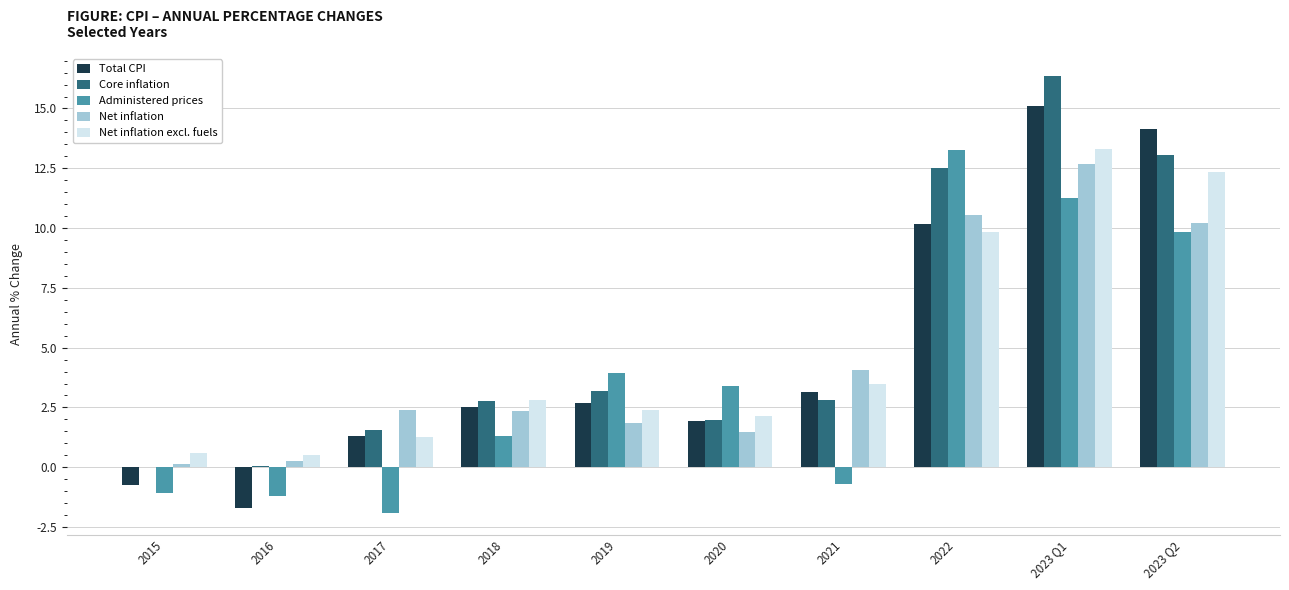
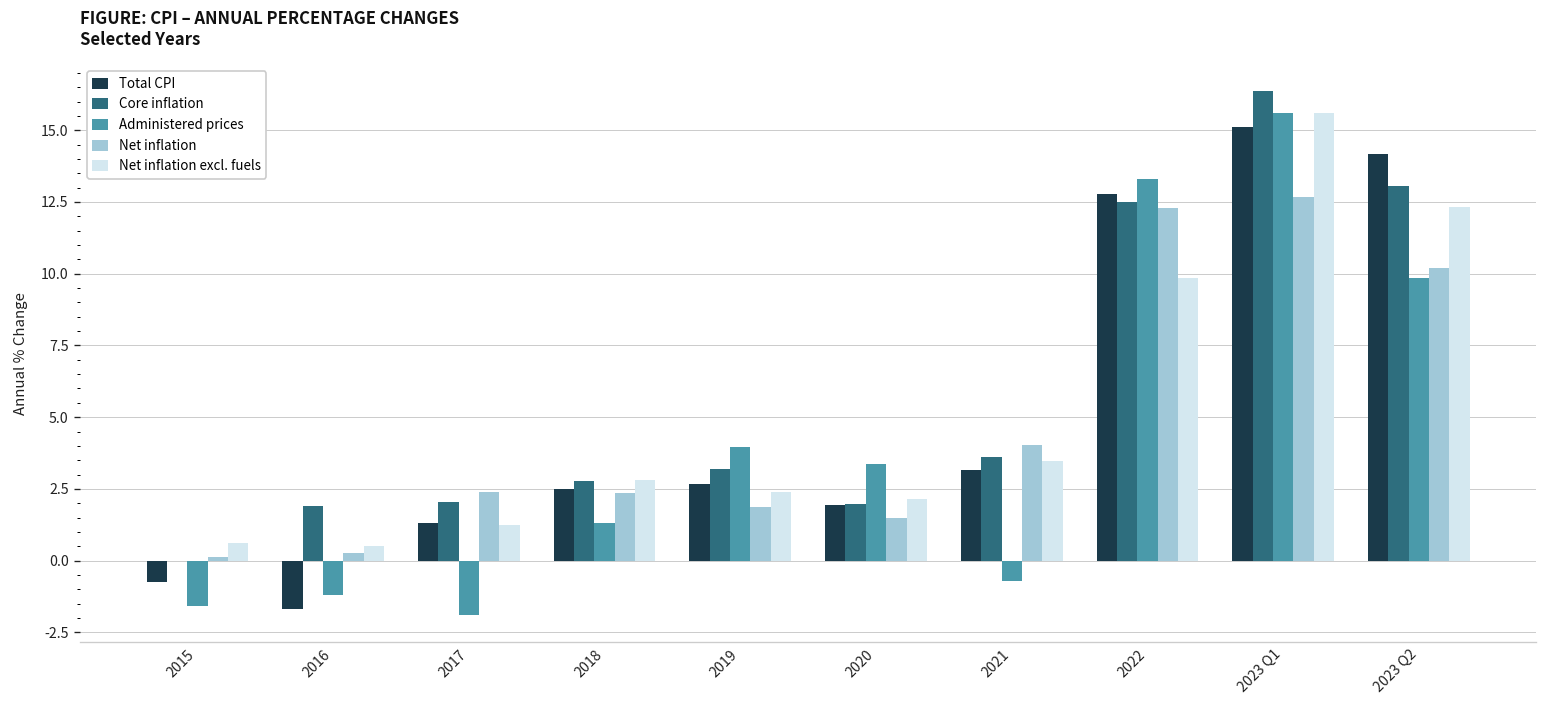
  {
    "Total CPI": {
      "2015": -0.8,
      "2016": -1.7,
      "2017": 1.3,
      "2018": 2.5,
      "2019": 2.7,
      "2020": 1.9,
      "2021": 3.2,
-     "2022": 10.2,
+     "2022": 12.8,
      "2023 Q1": 15.1,
      "2023 Q2": 14.2
    },
    "Core inflation": {
-     "2016": 0.1,
-     "2017": 1.6,
+     "2016": 1.9,
+     "2017": 2.0,
      "2018": 2.8,
      "2019": 3.2,
      "2020": 2.0,
-     "2021": 2.8,
+     "2021": 3.6,
      "2022": 12.5,
      "2023 Q1": 16.4,
      "2023 Q2": 13.1
    },
    "Administered prices": {
-     "2015": -1.1,
+     "2015": -1.6,
      "2016": -1.2,
      "2017": -1.9,
      "2018": 1.3,
      "2019": 3.9,
      "2020": 3.4,
      "2021": -0.7,
      "2022": 13.3,
-     "2023 Q1": 11.3,
+     "2023 Q1": 15.6,
      "2023 Q2": 9.9
    },
    "Net inflation": {
      "2015": 0.1,
      "2016": 0.3,
      "2017": 2.4,
      "2018": 2.4,
      "2019": 1.9,
      "2020": 1.5,
      "2021": 4.0,
-     "2022": 10.5,
+     "2022": 12.3,
      "2023 Q1": 12.7,
      "2023 Q2": 10.2
    },
    "Net inflation excl. fuels": {
      "2015": 0.6,
      "2016": 0.5,
      "2017": 1.2,
      "2018": 2.8,
      "2019": 2.4,
      "2020": 2.2,
      "2021": 3.5,
      "2022": 9.8,
-     "2023 Q1": 13.3,
+     "2023 Q1": 15.6,
      "2023 Q2": 12.3
    }
  }
